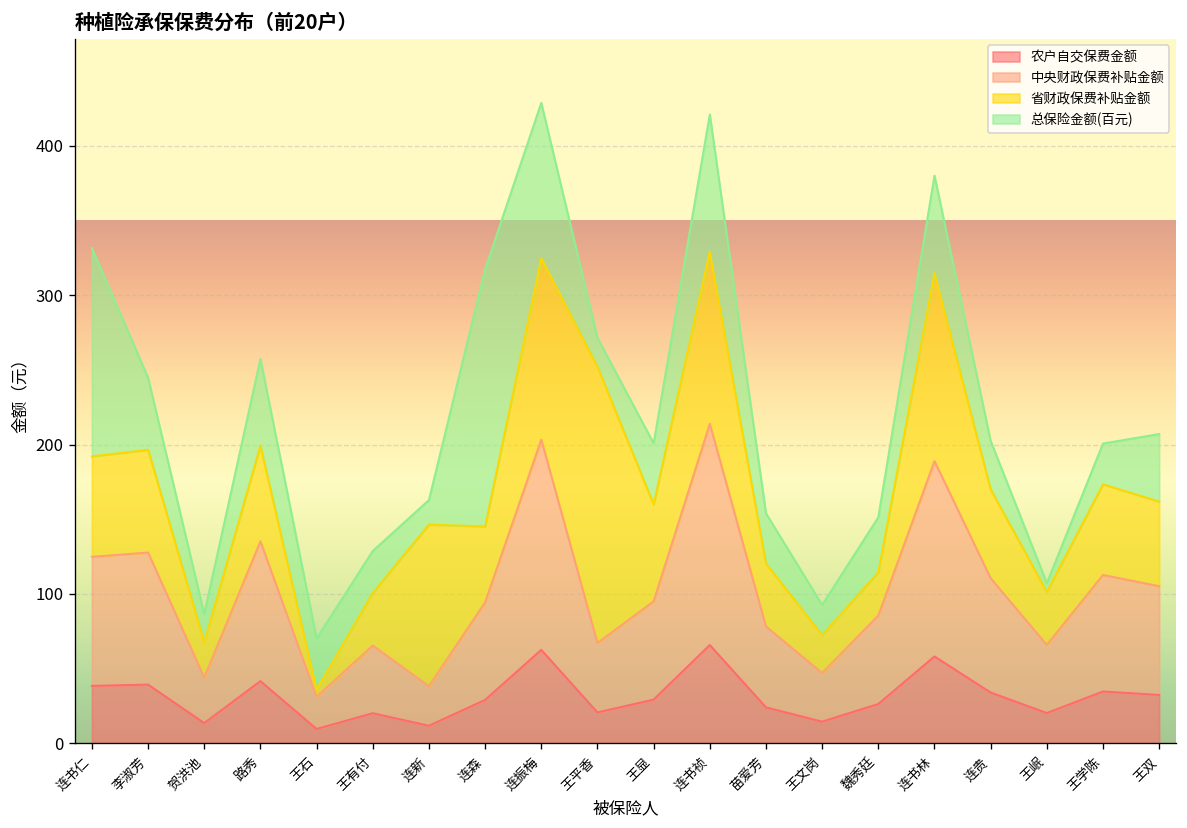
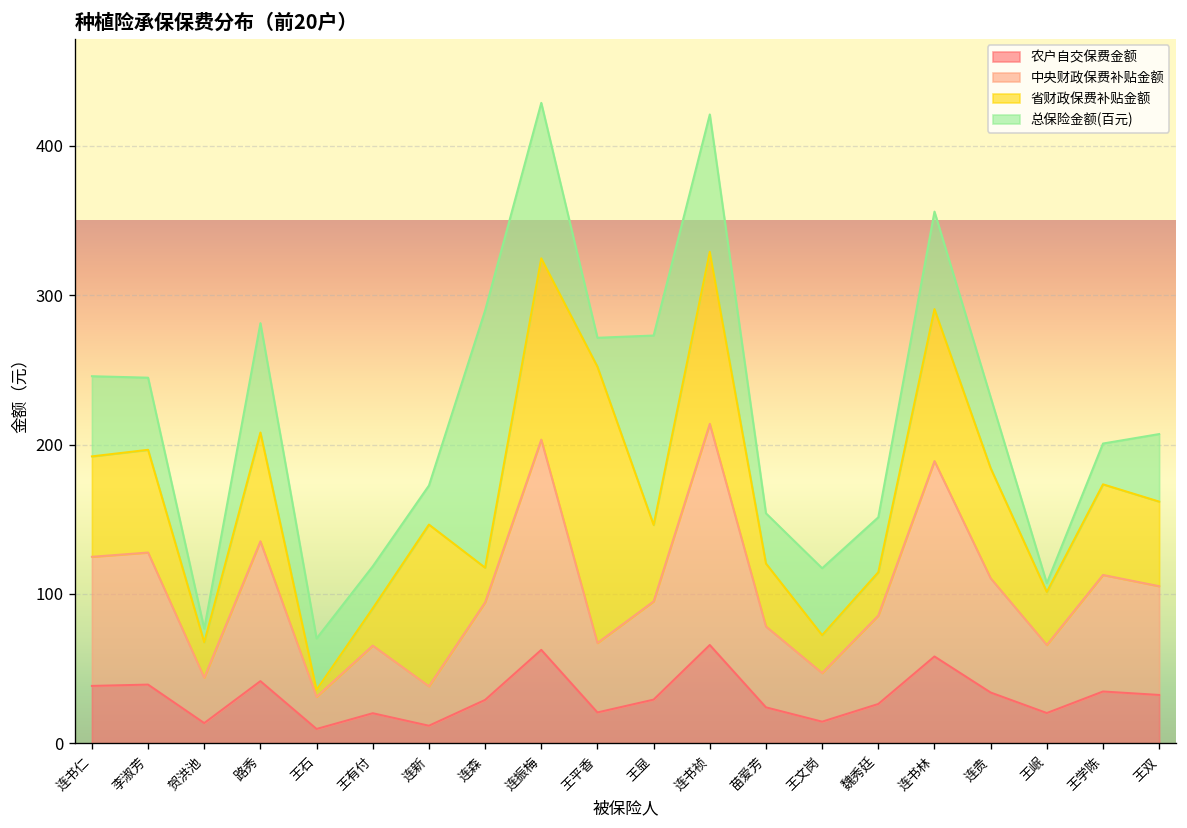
  {
    "省财政保费补贴金额": {
      "连书仁": 67,
      "李淑芳": 69,
      "贺洪池": 24,
-     "路秀": 64,
+     "路秀": 73,
      "王石": 5,
-     "王有付": 35,
+     "王有付": 25,
      "连新": 108,
-     "连森": 51,
+     "连森": 23,
      "连振梅": 121,
      "王平香": 185,
-     "王显": 65,
+     "王显": 51,
      "连书祯": 115,
      "苗爱芳": 42,
      "王文岗": 25,
      "魏秀廷": 29,
-     "连书林": 126,
-     "连贵": 60,
+     "连书林": 102,
+     "连贵": 74,
      "王岷": 35,
      "王学陈": 61,
      "王双": 57
    },
    "总保险金额(百元)": {
-     "连书仁": 139,
+     "连书仁": 54,
      "李淑芳": 48,
-     "贺洪池": 19,
-     "路秀": 58,
+     "贺洪池": 9,
+     "路秀": 73,
      "王石": 34,
      "王有付": 28,
-     "连新": 16,
+     "连新": 26,
      "连森": 172,
      "连振梅": 104,
      "王平香": 19,
-     "王显": 41,
+     "王显": 127,
      "连书祯": 92,
      "苗爱芳": 34,
-     "王文岗": 20,
+     "王文岗": 45,
      "魏秀廷": 37,
      "连书林": 65,
-     "连贵": 33,
+     "连贵": 48,
      "王岷": 6,
      "王学陈": 27,
      "王双": 45
    }
  }
